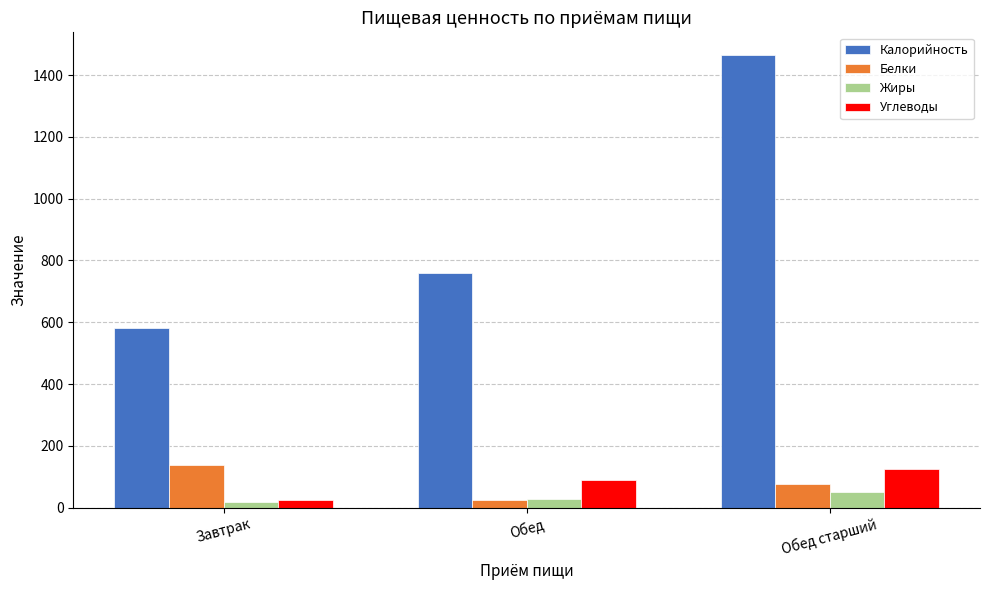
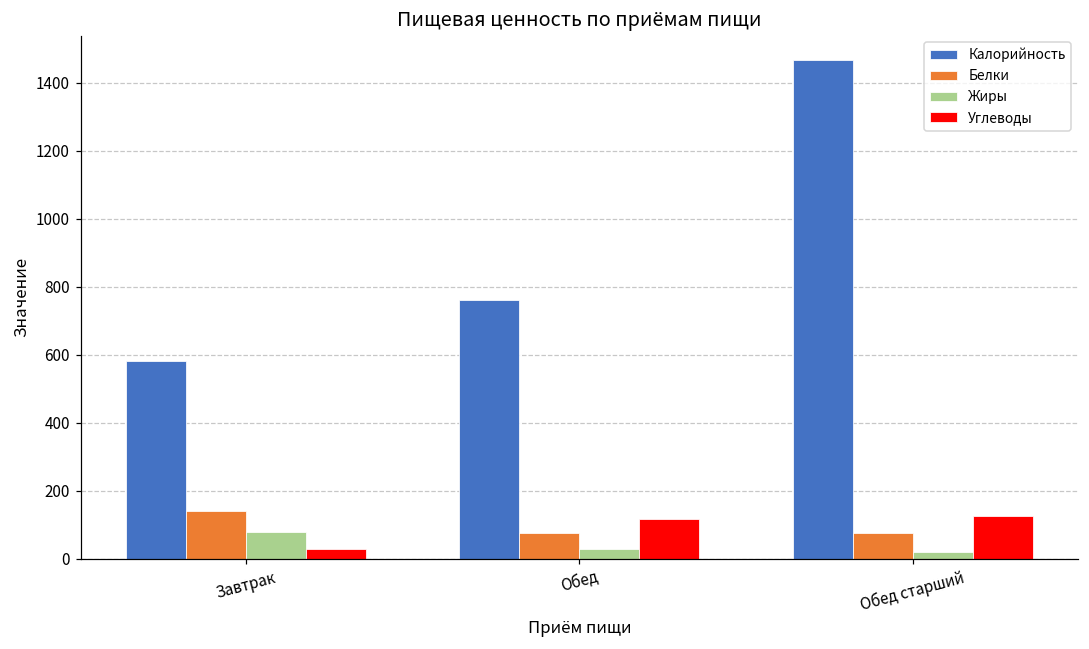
  {
    "Калорийность": {
      "Завтрак": 580,
      "Обед": 760,
      "Обед старший": 1470
    },
    "Белки": {
      "Завтрак": 140,
-     "Обед": 30,
+     "Обед": 70,
      "Обед старший": 80
    },
    "Жиры": {
-     "Завтрак": 20,
+     "Завтрак": 80,
      "Обед": 30,
-     "Обед старший": 50
+     "Обед старший": 20
    },
    "Углеводы": {
      "Завтрак": 30,
-     "Обед": 90,
+     "Обед": 120,
      "Обед старший": 130
    }
  }
